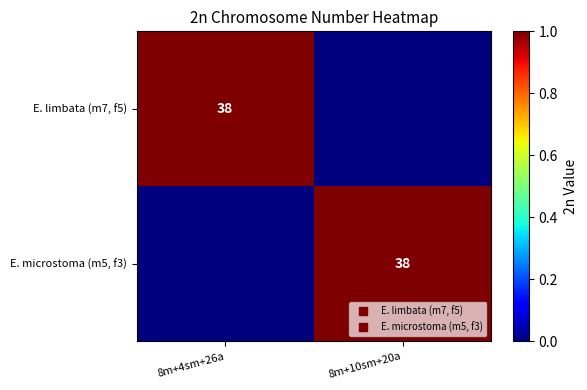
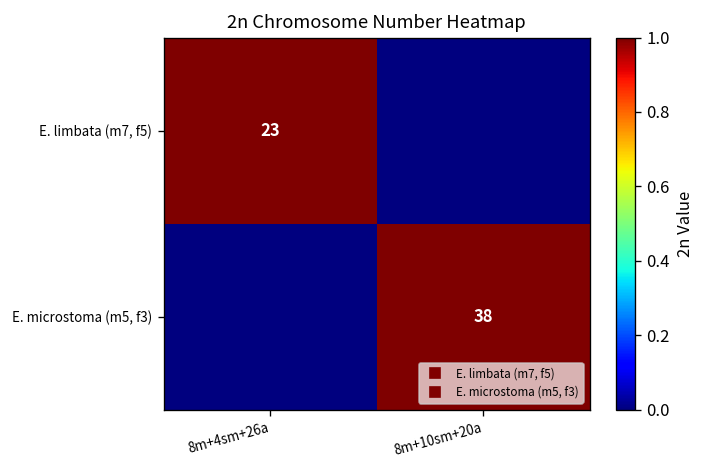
  {
    "E. limbata (m7, f5)": {
-     "8m+4sm+26a": 38
+     "8m+4sm+26a": 23
    },
    "E. microstoma (m5, f3)": {
      "8m+10sm+20a": 38
    }
  }
